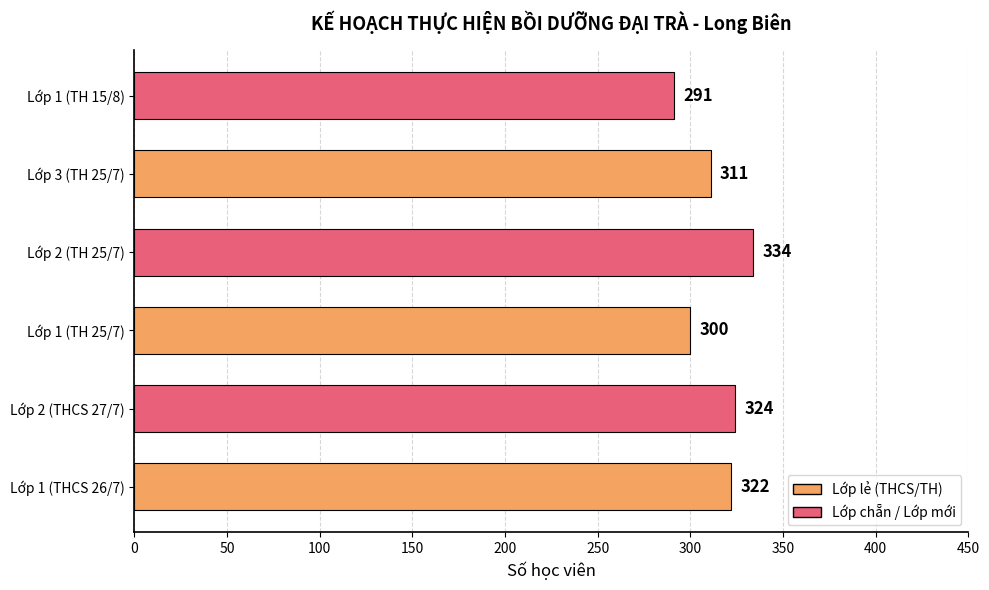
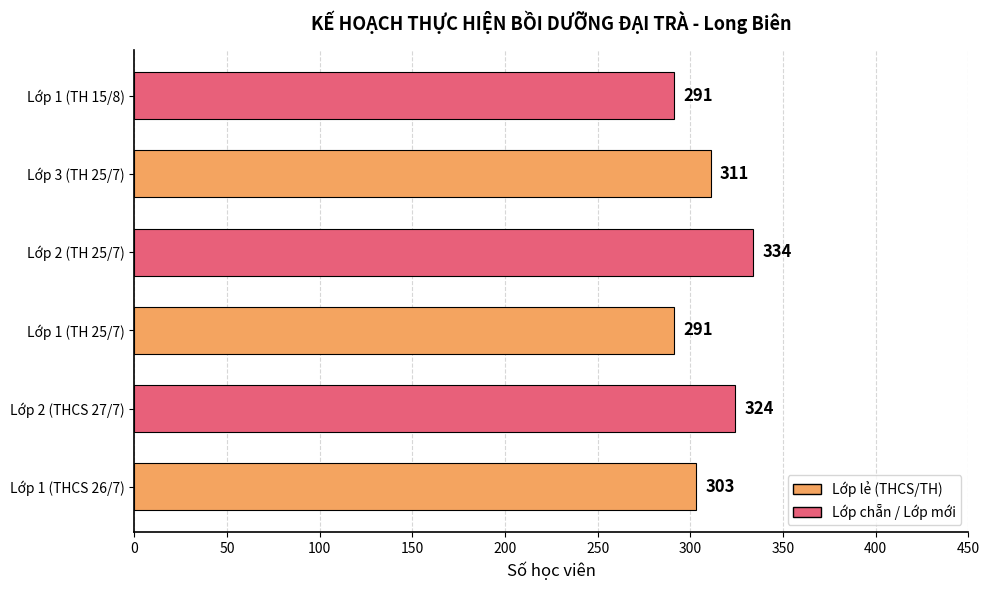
  {
    "Lớp 1 (TH 15/8)": 291,
    "Lớp 3 (TH 25/7)": 311,
    "Lớp 2 (TH 25/7)": 334,
-   "Lớp 1 (TH 25/7)": 300,
+   "Lớp 1 (TH 25/7)": 291,
    "Lớp 2 (THCS 27/7)": 324,
-   "Lớp 1 (THCS 26/7)": 322
+   "Lớp 1 (THCS 26/7)": 303
  }
